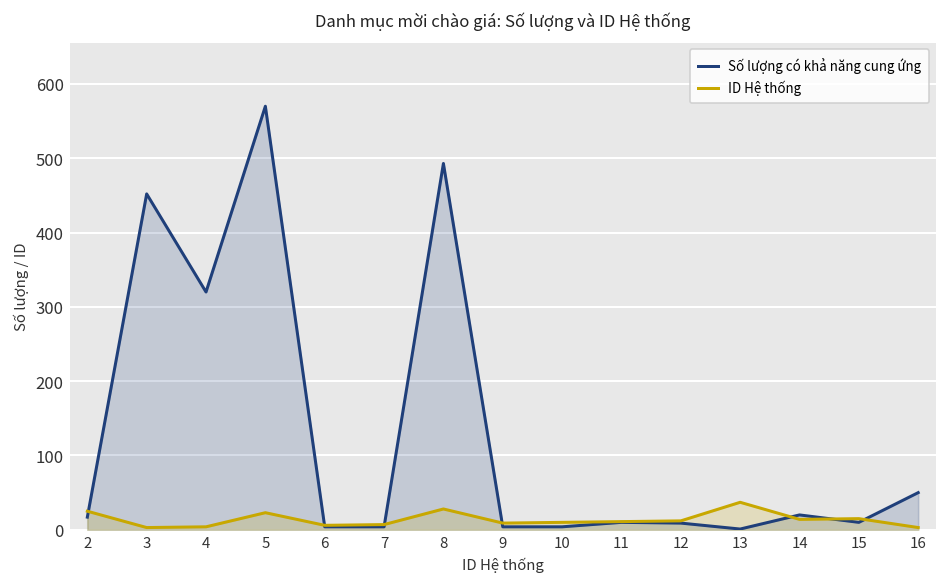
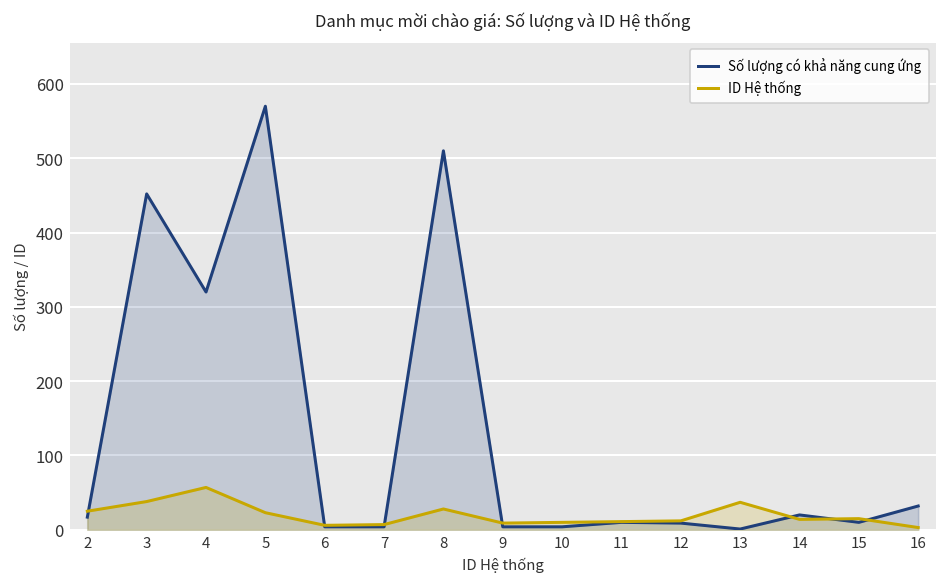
  {
    "Số lượng có khả năng cung ứng": {
      "2": 20,
      "3": 450,
      "4": 320,
      "5": 570,
-     "8": 490,
+     "8": 510,
      "9": 0,
      "10": 0,
      "13": 0,
      "14": 20,
      "15": 10,
-     "16": 50
+     "16": 30
    },
    "ID Hệ thống": {
      "2": 30,
-     "3": 0,
-     "4": 0,
+     "3": 40,
+     "4": 60,
      "5": 20,
      "8": 30,
      "9": 10,
      "10": 10,
      "13": 40,
      "14": 10,
      "15": 20,
      "16": 0
    }
  }
